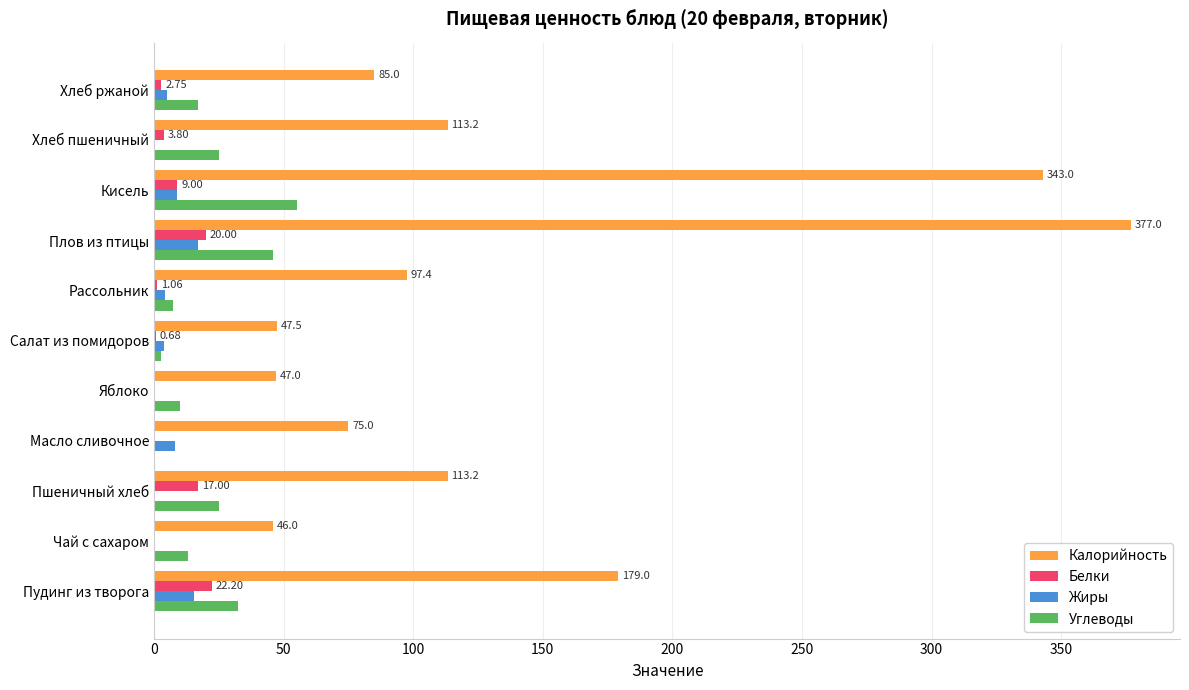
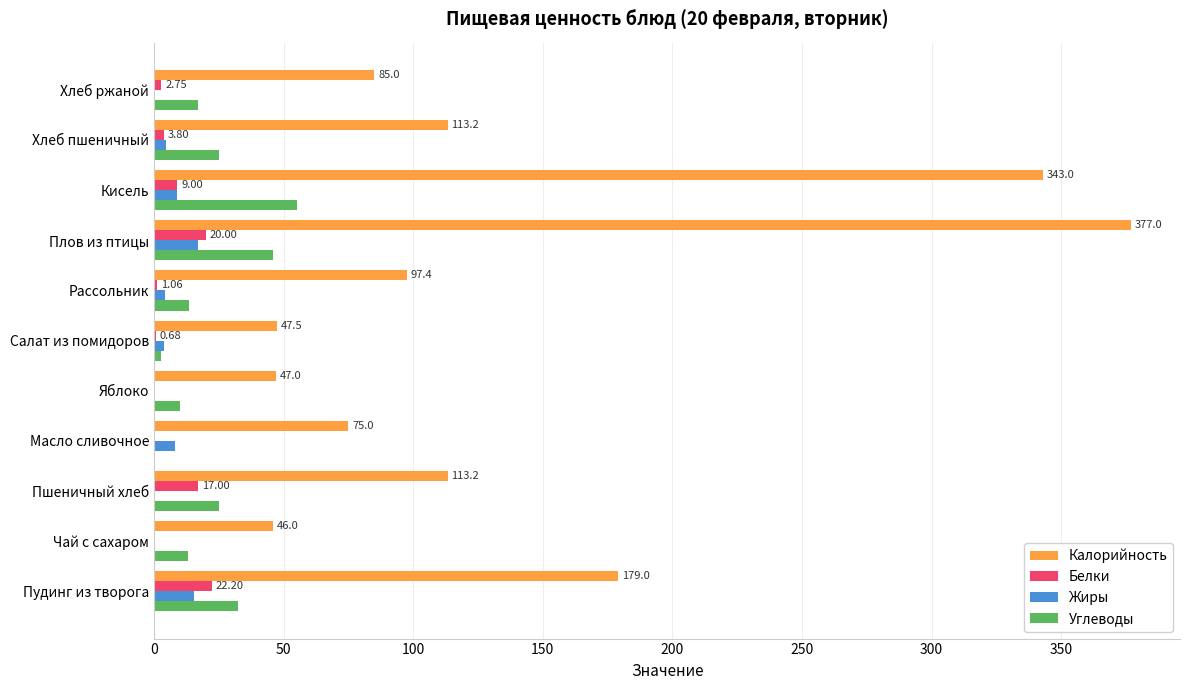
  {
    "Калорийность": {
      "Хлеб ржаной": 85.0,
      "Хлеб пшеничный": 113.2,
      "Кисель": 343.0,
      "Плов из птицы": 377.0,
      "Рассольник": 97.4,
      "Салат из помидоров": 47.5,
      "Яблоко": 47.0,
      "Масло сливочное": 75.0,
      "Пшеничный хлеб": 113.2,
      "Чай с сахаром": 46.0,
      "Пудинг из творога": 179.0
    },
    "Белки": {
      "Хлеб ржаной": 2.75,
      "Хлеб пшеничный": 3.80,
      "Кисель": 9.00,
      "Плов из птицы": 20.00,
      "Рассольник": 1.06,
      "Салат из помидоров": 0.68,
      "Пшеничный хлеб": 17.00,
      "Пудинг из творога": 22.20
    },
    "Жиры": {
-     "Хлеб ржаной": 5,
-     "Хлеб пшеничный": 0,
+     "Хлеб ржаной": 1,
+     "Хлеб пшеничный": 4,
      "Плов из птицы": 17,
      "Рассольник": 4,
      "Салат из помидоров": 4,
      "Яблоко": 0,
      "Масло сливочное": 8,
      "Пшеничный хлеб": 0,
      "Чай с сахаром": 0,
      "Пудинг из творога": 15
    },
    "Углеводы": {
      "Хлеб ржаной": 17,
      "Хлеб пшеничный": 25,
      "Кисель": 55,
      "Плов из птицы": 46,
-     "Рассольник": 7,
+     "Рассольник": 14,
      "Салат из помидоров": 3,
      "Яблоко": 10,
      "Пшеничный хлеб": 25,
      "Чай с сахаром": 13,
      "Пудинг из творога": 32
    }
  }
